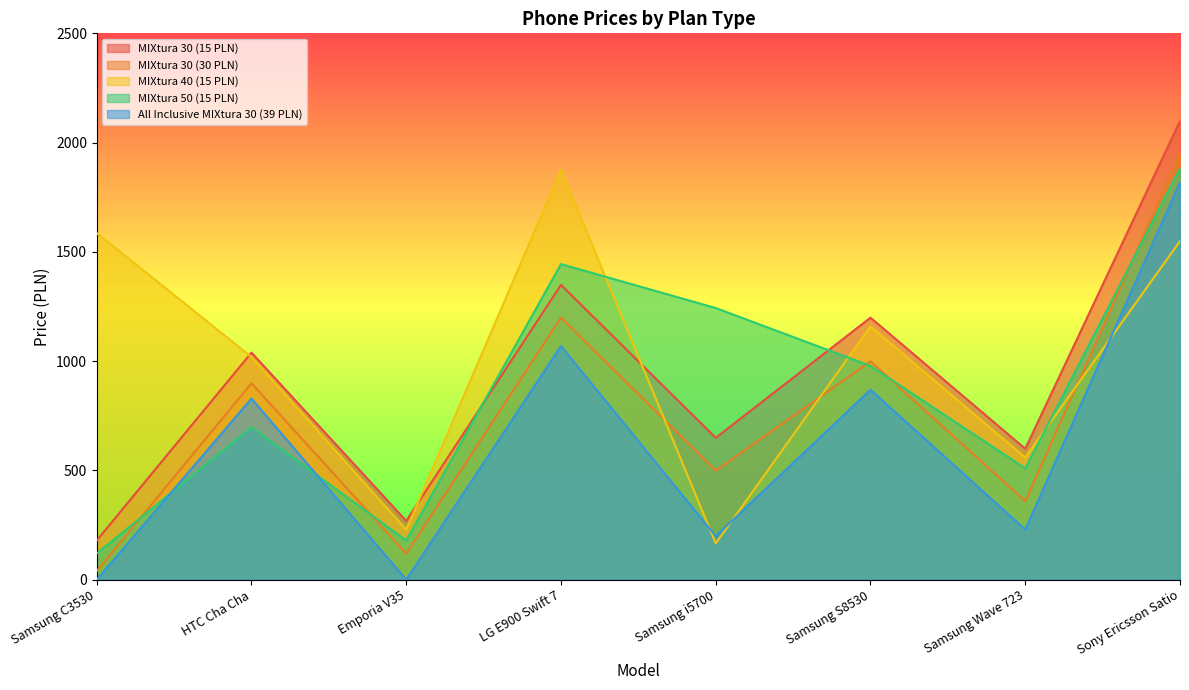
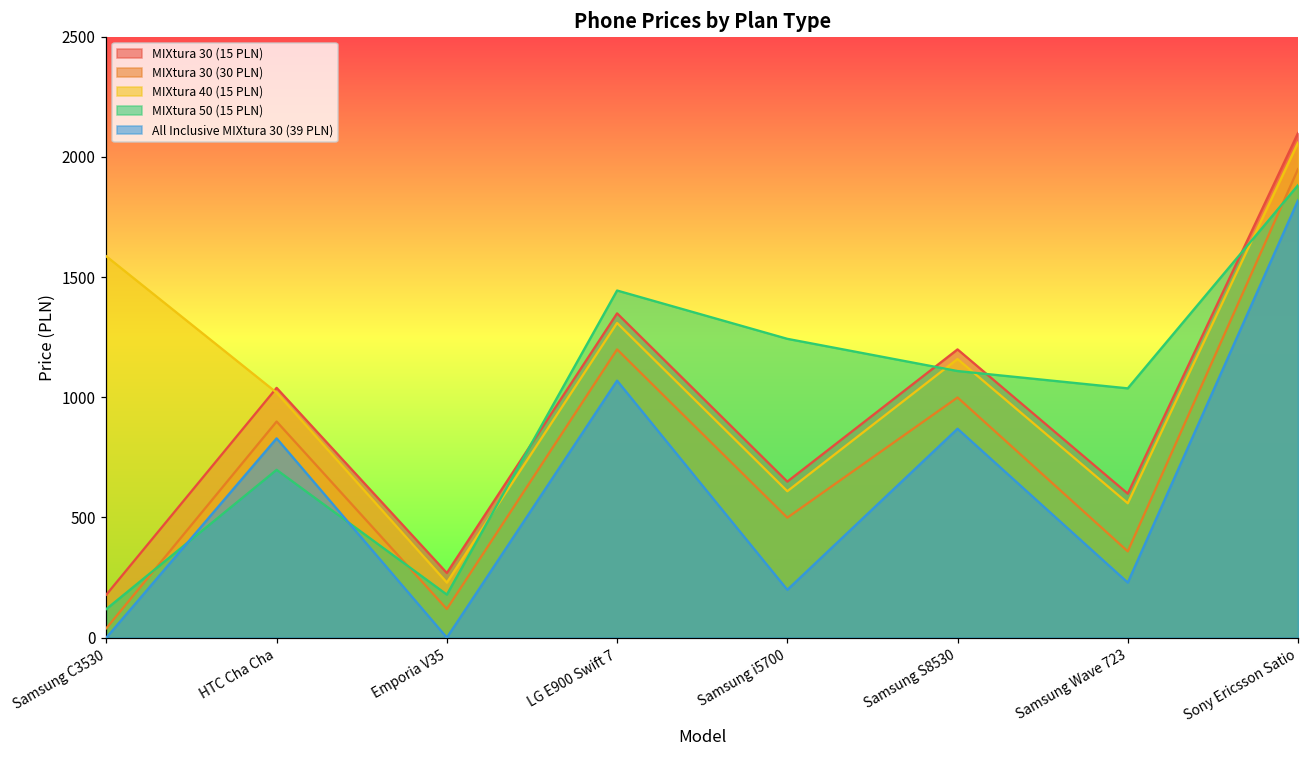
  {
    "MIXtura 40 (15 PLN)": {
      "Samsung C3530": 1590,
      "HTC Cha Cha": 1020,
      "Emporia V35": 230,
-     "LG E900 Swift 7": 1880,
-     "Samsung i5700": 170,
+     "LG E900 Swift 7": 1310,
+     "Samsung i5700": 610,
      "Samsung S8530": 1160,
      "Samsung Wave 723": 560,
-     "Sony Ericsson Satio": 1550
+     "Sony Ericsson Satio": 2060
    },
    "MIXtura 50 (15 PLN)": {
      "Samsung C3530": 120,
      "HTC Cha Cha": 700,
      "Emporia V35": 180,
      "LG E900 Swift 7": 1440,
      "Samsung i5700": 1240,
-     "Samsung S8530": 980,
-     "Samsung Wave 723": 510,
+     "Samsung S8530": 1110,
+     "Samsung Wave 723": 1040,
      "Sony Ericsson Satio": 1880
    },
    "All Inclusive MIXtura 30 (39 PLN)": {
      "Samsung C3530": 0,
      "HTC Cha Cha": 830,
      "Emporia V35": 0,
      "LG E900 Swift 7": 1070,
      "Samsung i5700": 200,
      "Samsung S8530": 870,
      "Samsung Wave 723": 230,
      "Sony Ericsson Satio": 1820
    }
  }
